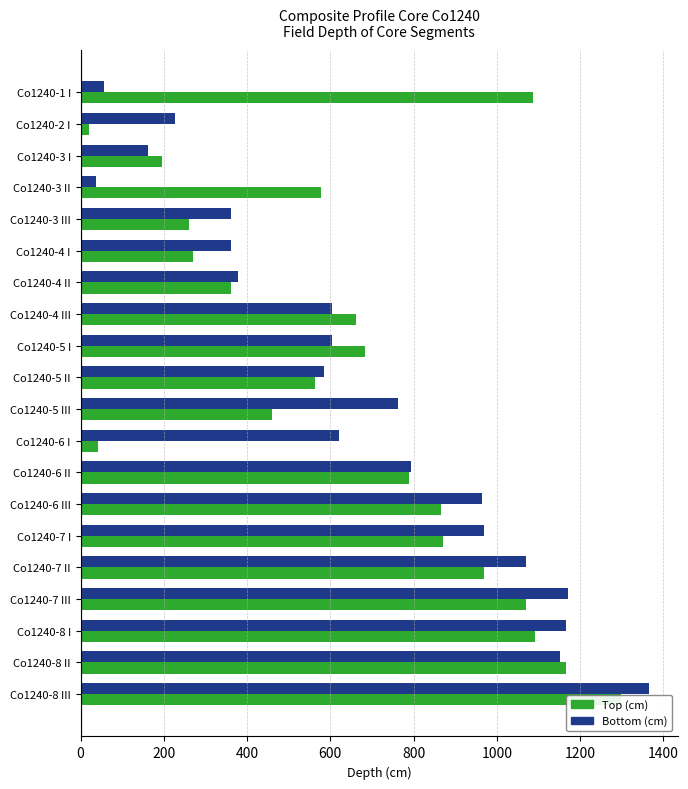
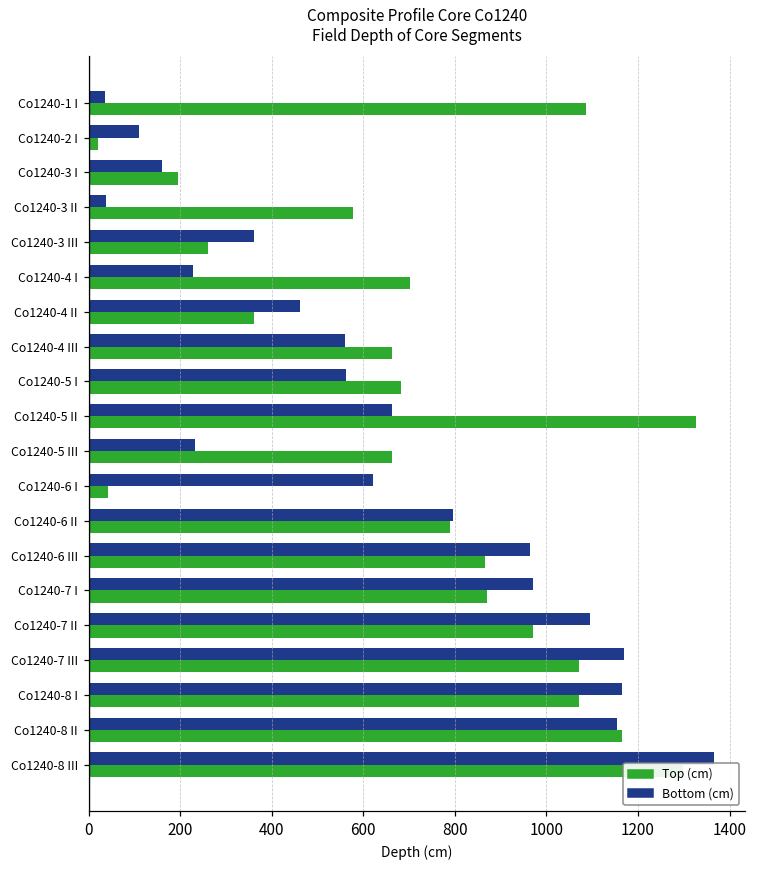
  {
    "Top (cm)": {
      "Co1240-1 I": 1090,
      "Co1240-2 I": 20,
      "Co1240-3 I": 200,
      "Co1240-3 II": 580,
      "Co1240-3 III": 260,
-     "Co1240-4 I": 270,
+     "Co1240-4 I": 700,
      "Co1240-4 II": 360,
      "Co1240-4 III": 660,
      "Co1240-5 I": 680,
-     "Co1240-5 II": 560,
-     "Co1240-5 III": 460,
+     "Co1240-5 II": 1330,
+     "Co1240-5 III": 660,
      "Co1240-6 I": 40,
      "Co1240-6 II": 790,
      "Co1240-6 III": 870,
      "Co1240-7 I": 870,
      "Co1240-7 II": 970,
      "Co1240-7 III": 1070,
-     "Co1240-8 I": 1090,
+     "Co1240-8 I": 1070,
      "Co1240-8 II": 1170
    },
    "Bottom (cm)": {
-     "Co1240-1 I": 60,
-     "Co1240-2 I": 230,
+     "Co1240-1 I": 40,
+     "Co1240-2 I": 110,
      "Co1240-3 I": 160,
      "Co1240-3 II": 40,
      "Co1240-3 III": 360,
-     "Co1240-4 I": 360,
-     "Co1240-4 II": 380,
-     "Co1240-4 III": 600,
-     "Co1240-5 I": 610,
-     "Co1240-5 II": 580,
-     "Co1240-5 III": 760,
+     "Co1240-4 I": 230,
+     "Co1240-4 II": 460,
+     "Co1240-4 III": 560,
+     "Co1240-5 I": 560,
+     "Co1240-5 II": 660,
+     "Co1240-5 III": 230,
      "Co1240-6 I": 620,
      "Co1240-6 II": 800,
      "Co1240-6 III": 970,
      "Co1240-7 I": 970,
-     "Co1240-7 II": 1070,
+     "Co1240-7 II": 1100,
      "Co1240-7 III": 1170,
      "Co1240-8 I": 1170,
      "Co1240-8 II": 1150,
      "Co1240-8 III": 1370
    }
  }
